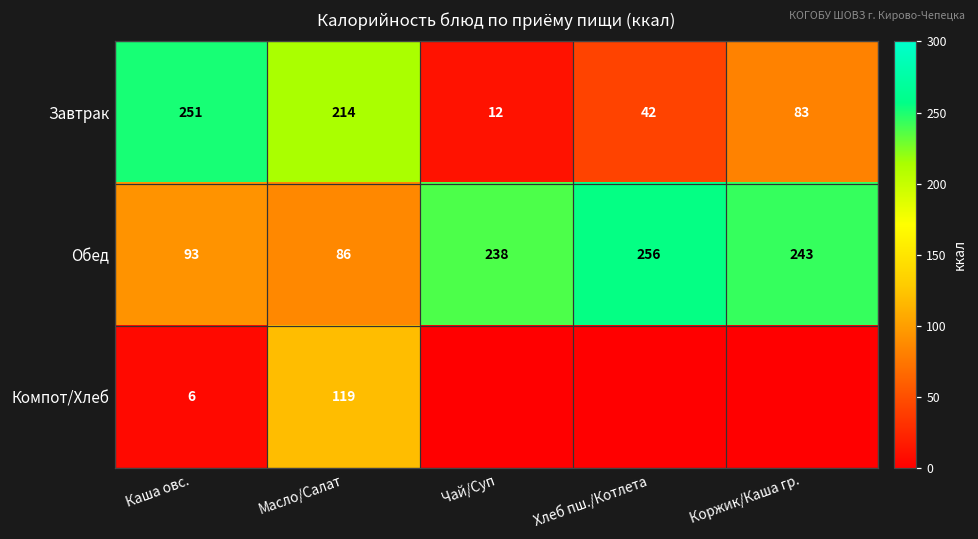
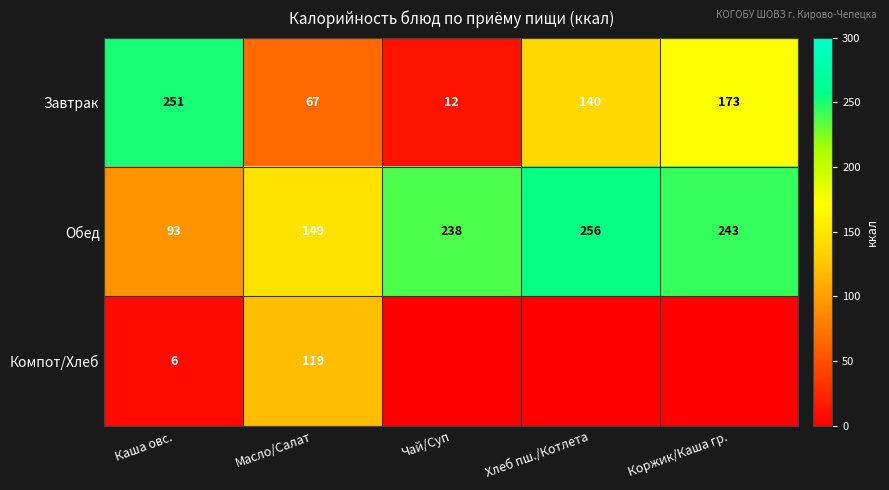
  {
    "Завтрак": {
      "Каша овс.": 251,
-     "Масло/Салат": 214,
+     "Масло/Салат": 67,
      "Чай/Суп": 12,
-     "Хлеб пш./Котлета": 42,
-     "Коржик/Каша гр.": 83
+     "Хлеб пш./Котлета": 140,
+     "Коржик/Каша гр.": 173
    },
    "Обед": {
      "Каша овс.": 93,
-     "Масло/Салат": 86,
+     "Масло/Салат": 149,
      "Чай/Суп": 238,
      "Хлеб пш./Котлета": 256,
      "Коржик/Каша гр.": 243
    },
    "Компот/Хлеб": {
      "Каша овс.": 6,
      "Масло/Салат": 119
    }
  }
